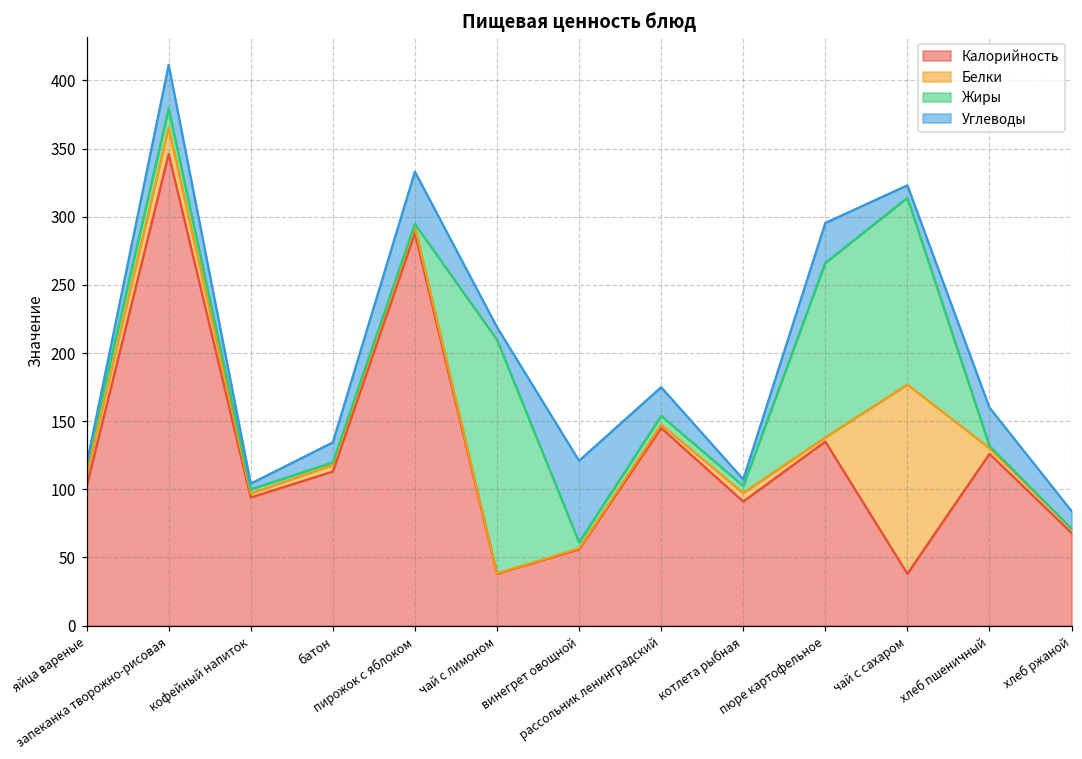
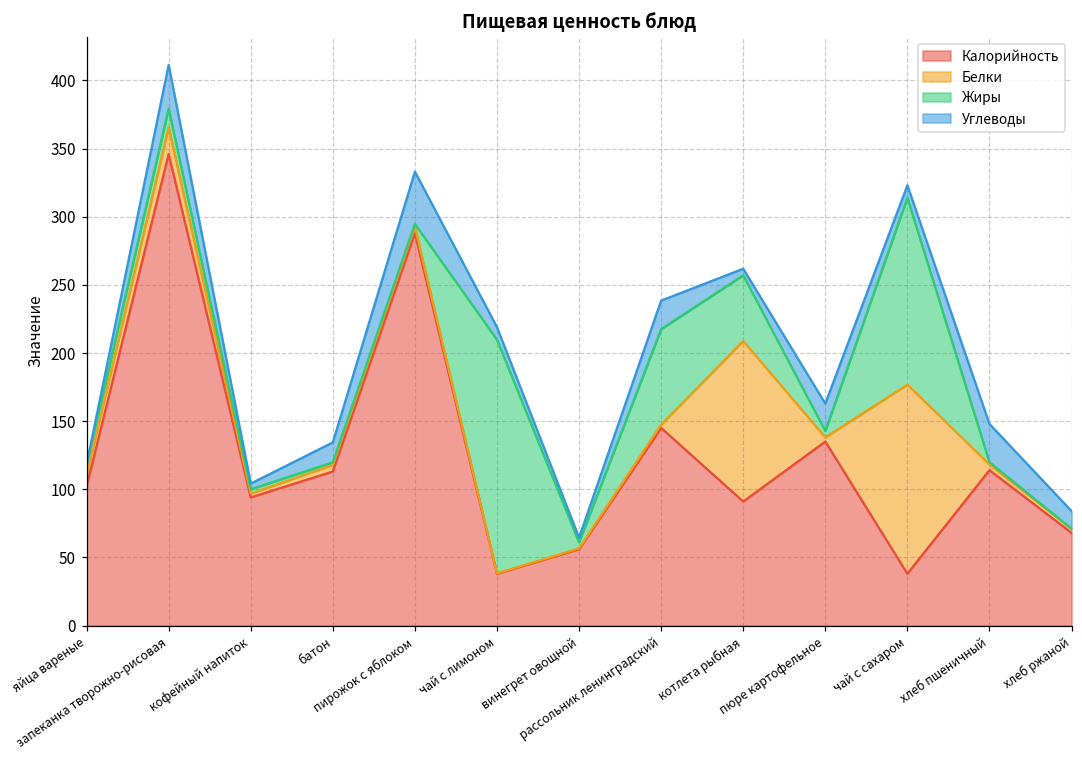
  {
    "Калорийность": {
      "яйца вареные": 102,
      "запеканка творожно-рисовая": 346,
      "кофейный напиток": 94,
      "батон": 113,
      "пирожок с яблоком": 288,
      "рассольник ленинградский": 145,
      "котлета рыбная": 91,
      "пюре картофельное": 135,
      "чай с сахаром": 38,
-     "хлеб пшеничный": 126,
+     "хлеб пшеничный": 114,
      "хлеб ржаной": 68
    },
    "Белки": {
      "яйца вареные": 8,
      "запеканка творожно-рисовая": 20,
      "кофейный напиток": 3,
      "рассольник ленинградский": 2,
-     "котлета рыбная": 6,
+     "котлета рыбная": 118,
      "пюре картофельное": 3,
      "чай с сахаром": 139
    },
    "Жиры": {
      "запеканка творожно-рисовая": 14,
      "кофейный напиток": 3,
      "чай с лимоном": 171,
      "винегрет овощной": 4,
-     "рассольник ленинградский": 7,
-     "котлета рыбная": 5,
-     "пюре картофельное": 128,
+     "рассольник ленинградский": 70,
+     "котлета рыбная": 48,
+     "пюре картофельное": 5,
      "чай с сахаром": 137
    },
    "Углеводы": {
      "запеканка творожно-рисовая": 32,
      "кофейный напиток": 4,
      "батон": 15,
      "пирожок с яблоком": 38,
      "чай с лимоном": 9,
-     "винегрет овощной": 60,
+     "винегрет овощной": 3,
      "рассольник ленинградский": 21,
      "котлета рыбная": 5,
-     "пюре картофельное": 29,
+     "пюре картофельное": 20,
      "чай с сахаром": 9,
      "хлеб пшеничный": 28,
      "хлеб ржаной": 13
    }
  }
